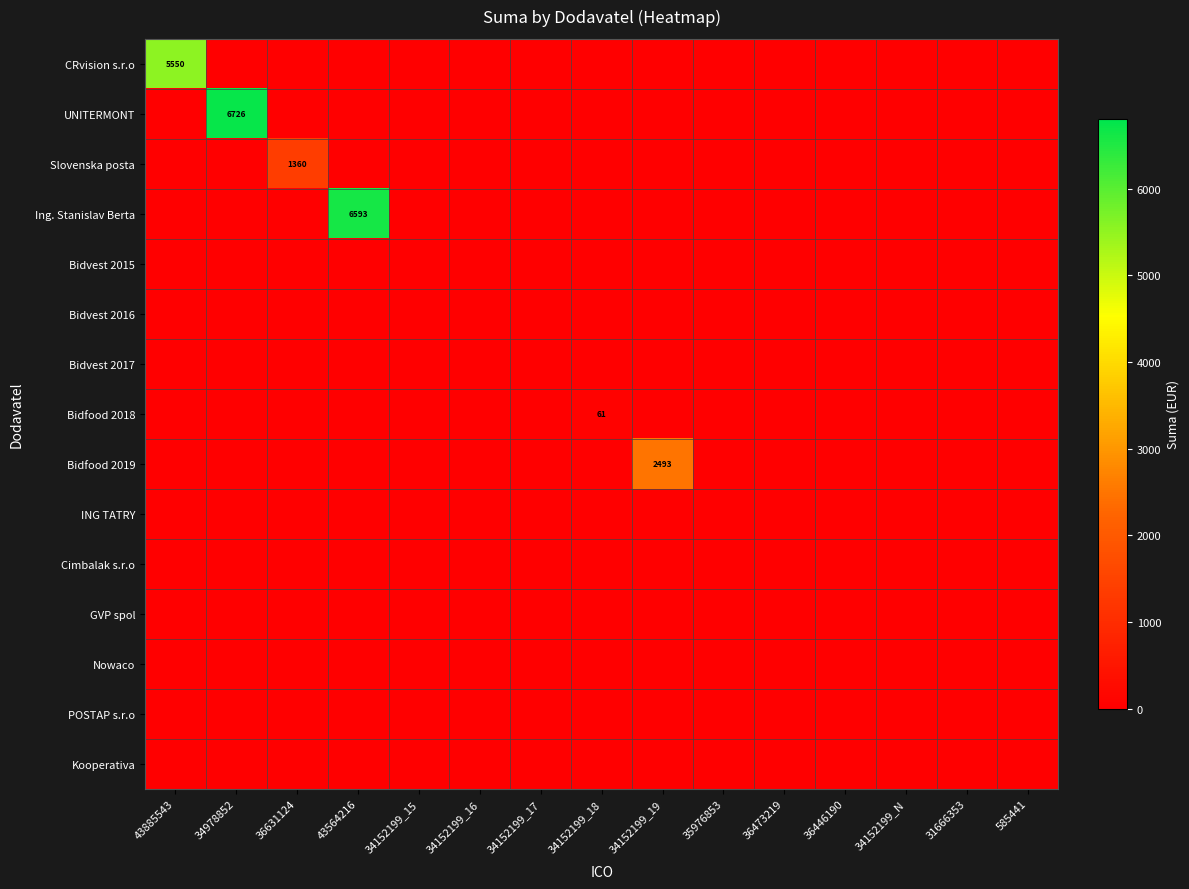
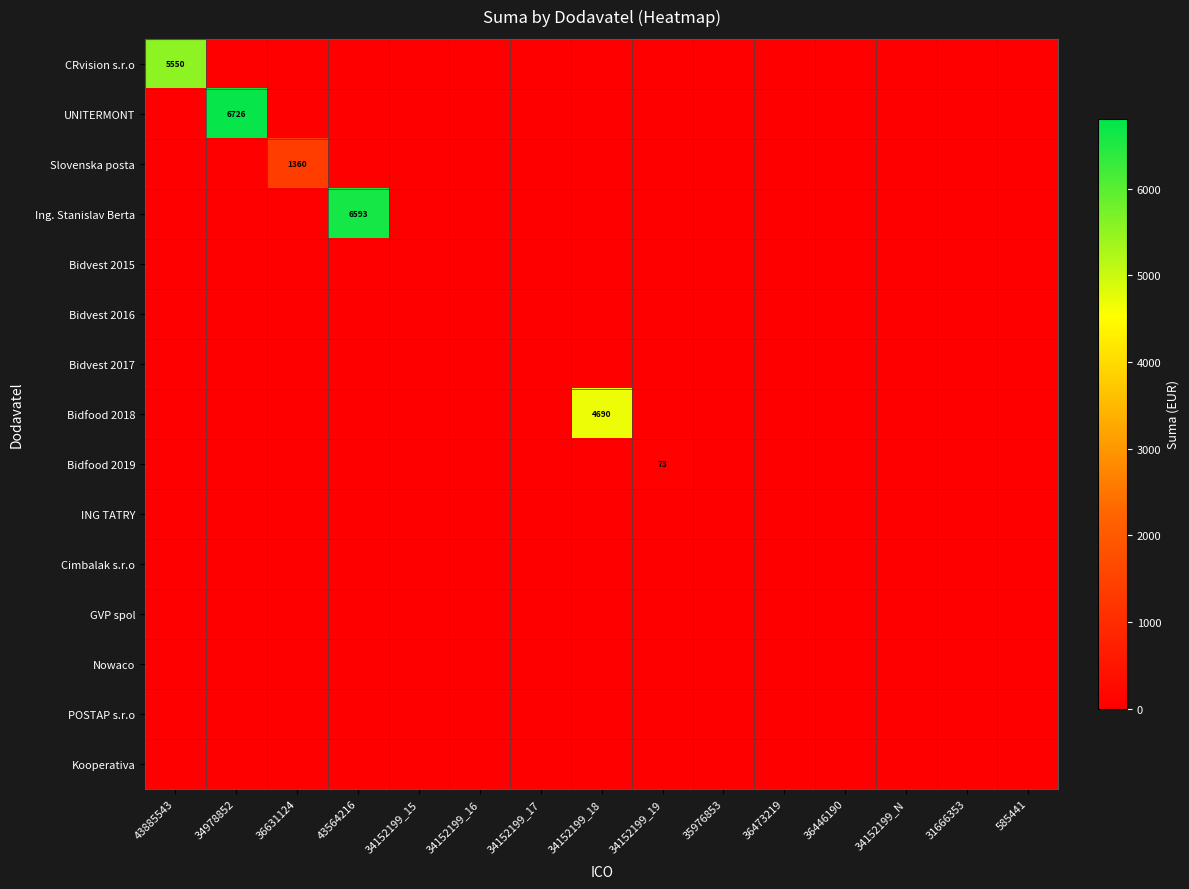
  {
    "CRvision s.r.o": {
      "43885543": 5550
    },
    "UNITERMONT": {
      "34978852": 6726
    },
    "Slovenska posta": {
      "36631124": 1360
    },
    "Ing. Stanislav Berta": {
      "43564216": 6593
    },
    "Bidfood 2018": {
-     "34152199_18": 61
+     "34152199_18": 4690
    },
    "Bidfood 2019": {
-     "34152199_19": 2493
+     "34152199_19": 73
    }
  }
